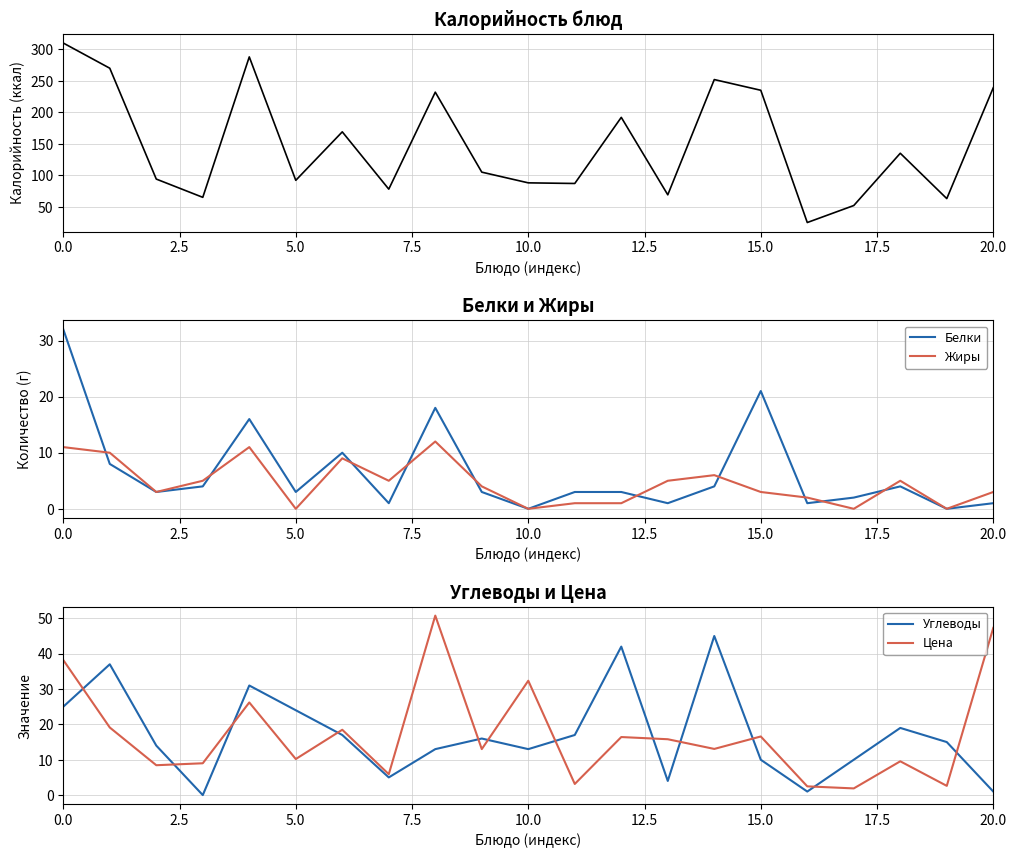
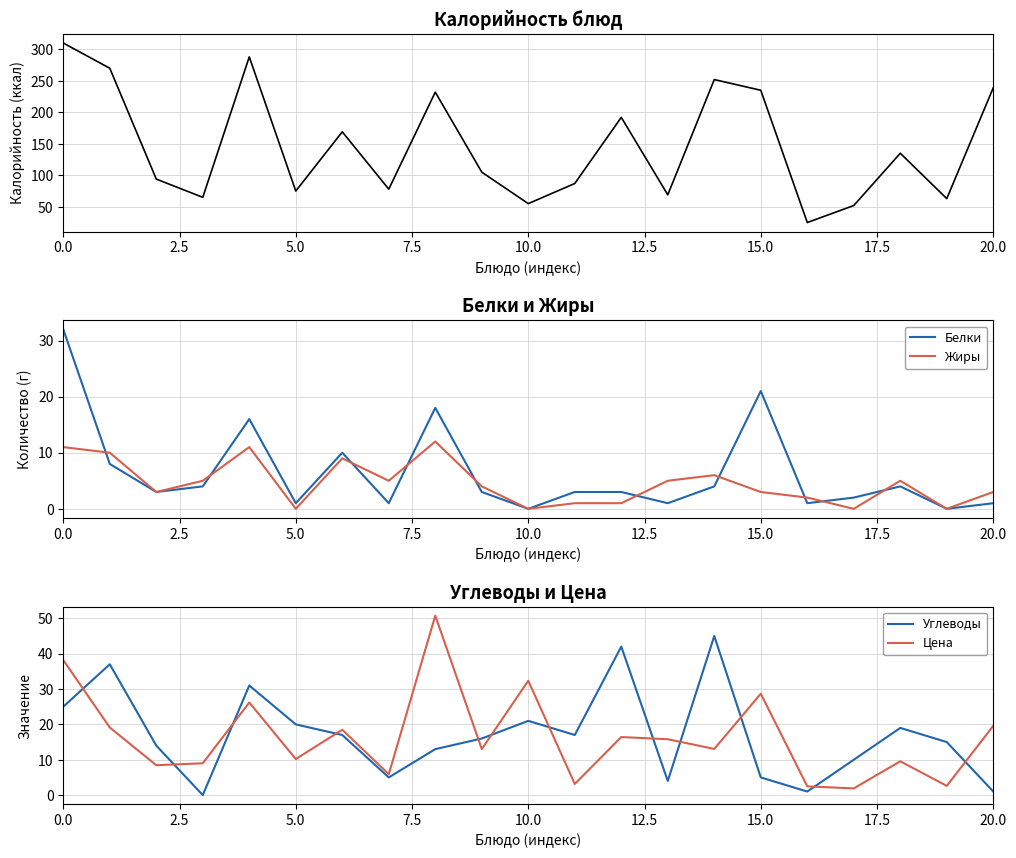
  {
    "Калорийность блюд": {
      "0.0": 310,
-     "5.0": 90,
-     "10.0": 90,
+     "5.0": 80,
+     "10.0": 60,
      "15.0": 240,
      "20.0": 240
    },
    "Белки и Жиры": {
      "Белки": {
        "0.0": 32,
-       "5.0": 3,
+       "5.0": 1,
        "15.0": 21,
        "20.0": 1
      },
      "Жиры": {
        "0.0": 11,
        "5.0": 0,
        "15.0": 3,
        "20.0": 3
      }
    },
    "Углеводы и Цена": {
      "Углеводы": {
        "0.0": 25,
-       "5.0": 24,
-       "10.0": 13,
-       "15.0": 10,
+       "5.0": 20,
+       "10.0": 21,
+       "15.0": 5,
        "20.0": 1
      },
      "Цена": {
        "0.0": 38,
        "5.0": 10,
        "10.0": 32,
-       "15.0": 17,
-       "20.0": 47
+       "15.0": 29,
+       "20.0": 20
      }
    }
  }
